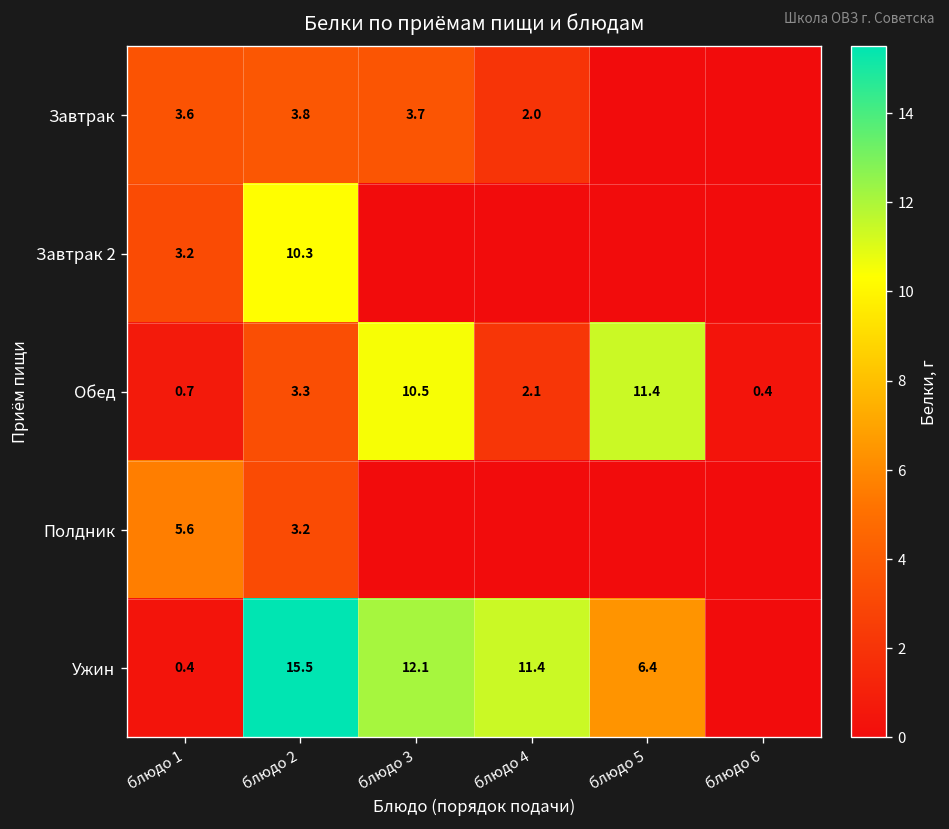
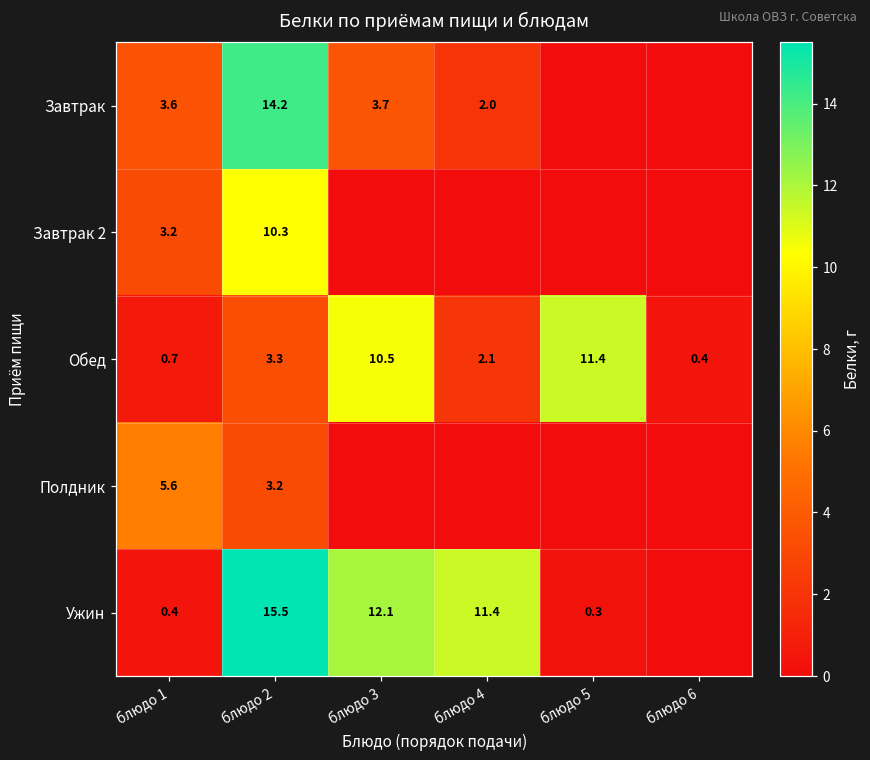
  {
    "Завтрак": {
      "блюдо 1": 3.6,
-     "блюдо 2": 3.8,
+     "блюдо 2": 14.2,
      "блюдо 3": 3.7,
      "блюдо 4": 2.0
    },
    "Завтрак 2": {
      "блюдо 1": 3.2,
      "блюдо 2": 10.3
    },
    "Обед": {
      "блюдо 1": 0.7,
      "блюдо 2": 3.3,
      "блюдо 3": 10.5,
      "блюдо 4": 2.1,
      "блюдо 5": 11.4,
      "блюдо 6": 0.4
    },
    "Полдник": {
      "блюдо 1": 5.6,
      "блюдо 2": 3.2
    },
    "Ужин": {
      "блюдо 1": 0.4,
      "блюдо 2": 15.5,
      "блюдо 3": 12.1,
      "блюдо 4": 11.4,
-     "блюдо 5": 6.4
+     "блюдо 5": 0.3
    }
  }
